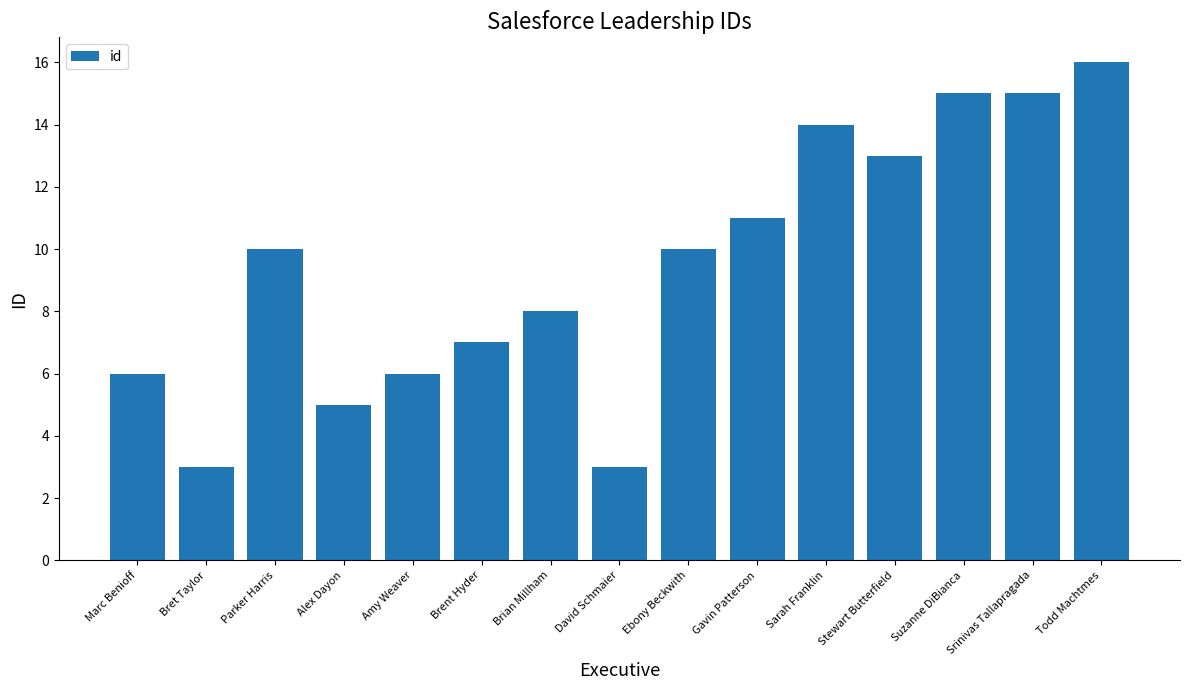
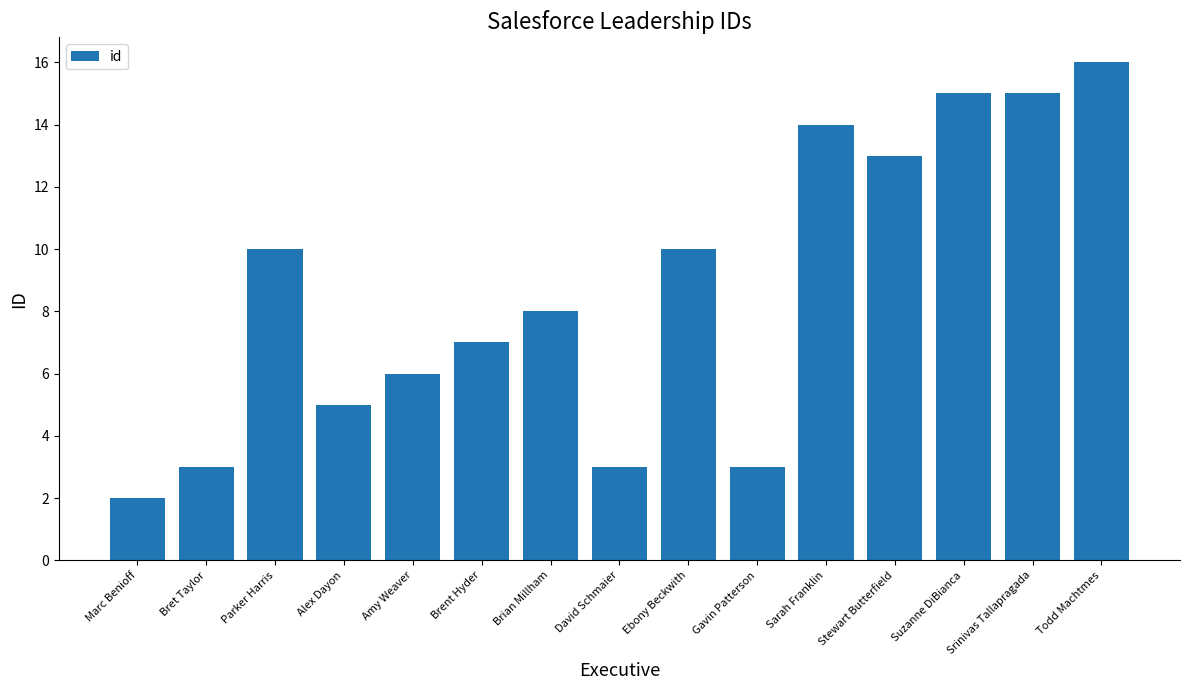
  {
-   "Marc Benioff": 6,
+   "Marc Benioff": 2,
    "Bret Taylor": 3,
    "Parker Harris": 10,
    "Alex Dayon": 5,
    "Amy Weaver": 6,
    "Brent Hyder": 7,
    "Brian Millham": 8,
    "David Schmaier": 3,
    "Ebony Beckwith": 10,
-   "Gavin Patterson": 11,
+   "Gavin Patterson": 3,
    "Sarah Franklin": 14,
    "Stewart Butterfield": 13,
    "Suzanne DiBianca": 15,
    "Srinivas Tallapragada": 15,
    "Todd Machtmes": 16
  }
